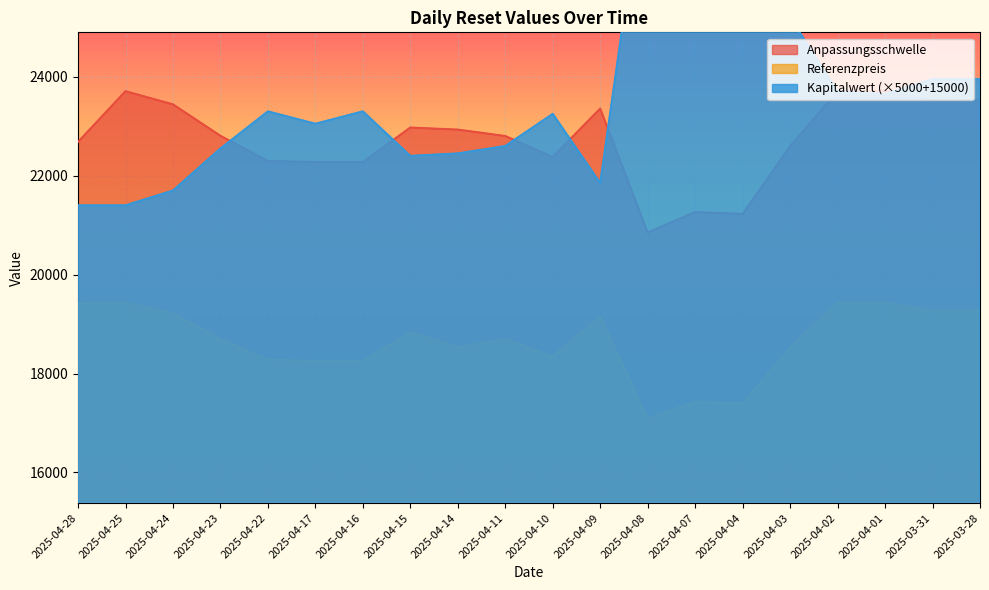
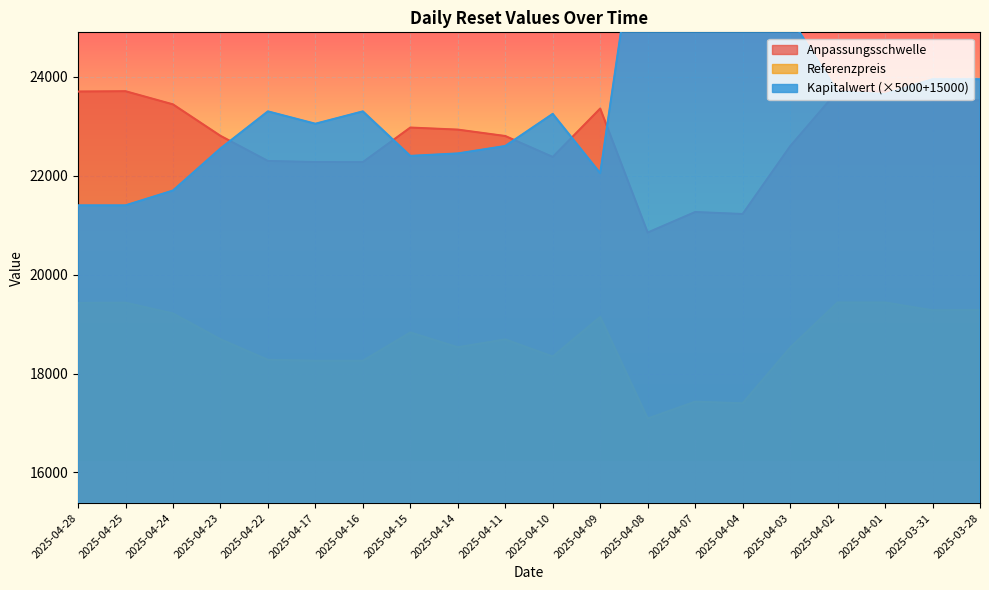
  {
    "Anpassungsschwelle": {
-     "2025-04-28": 22700,
+     "2025-04-28": 23700,
      "2025-04-25": 23700,
      "2025-04-24": 23400,
      "2025-04-23": 22800,
      "2025-04-22": 22300,
      "2025-04-17": 22300,
      "2025-04-16": 22300,
      "2025-04-15": 23000,
      "2025-04-14": 22900,
      "2025-04-11": 22800,
      "2025-04-10": 22400,
      "2025-04-09": 23400,
      "2025-04-08": 20900,
      "2025-04-07": 21300,
      "2025-04-04": 21200,
      "2025-04-03": 22600,
      "2025-03-31": 23500,
      "2025-03-28": 23500
    },
    "Referenzpreis": {
      "2025-04-28": 19400,
      "2025-04-25": 19400,
      "2025-04-24": 19200,
      "2025-04-23": 18700,
      "2025-04-22": 18300,
      "2025-04-17": 18300,
      "2025-04-16": 18300,
      "2025-04-15": 18800,
      "2025-04-14": 18500,
      "2025-04-11": 18700,
      "2025-04-10": 18300,
      "2025-04-09": 19100,
      "2025-04-08": 17100,
      "2025-04-07": 17400,
      "2025-04-04": 17400,
      "2025-04-03": 18500,
      "2025-04-02": 19400,
      "2025-04-01": 19400,
      "2025-03-31": 19300,
      "2025-03-28": 19300
    },
    "Kapitalwert (×5000+15000)": {
      "2025-04-28": 21400,
      "2025-04-25": 21400,
      "2025-04-24": 21700,
      "2025-04-23": 22600,
      "2025-04-22": 23300,
      "2025-04-17": 23100,
      "2025-04-16": 23300,
      "2025-04-15": 22400,
      "2025-04-14": 22500,
      "2025-04-11": 22600,
      "2025-04-10": 23300,
-     "2025-04-09": 21900,
+     "2025-04-09": 22100,
      "2025-03-28": 24000
    }
  }
